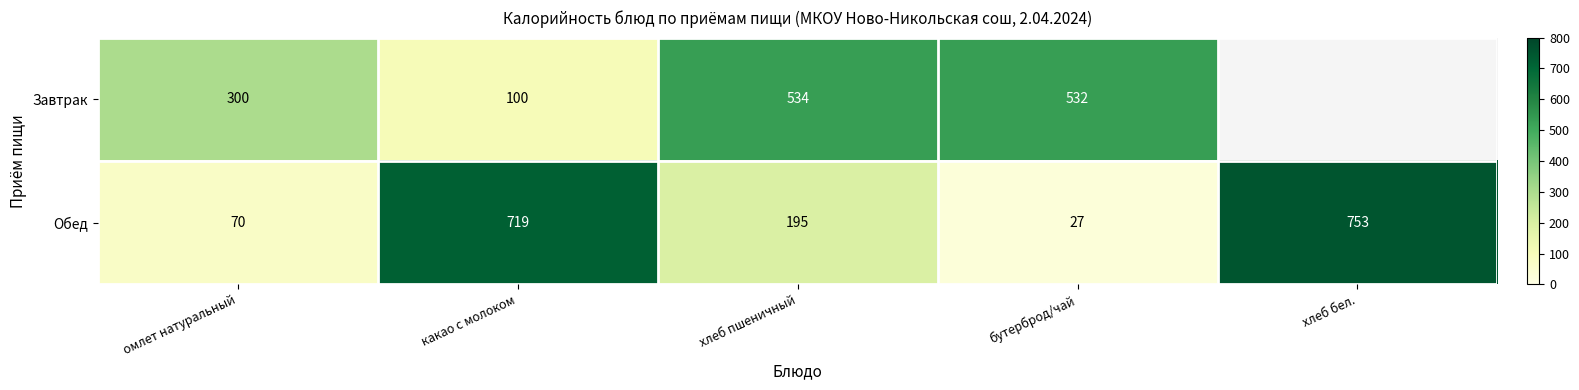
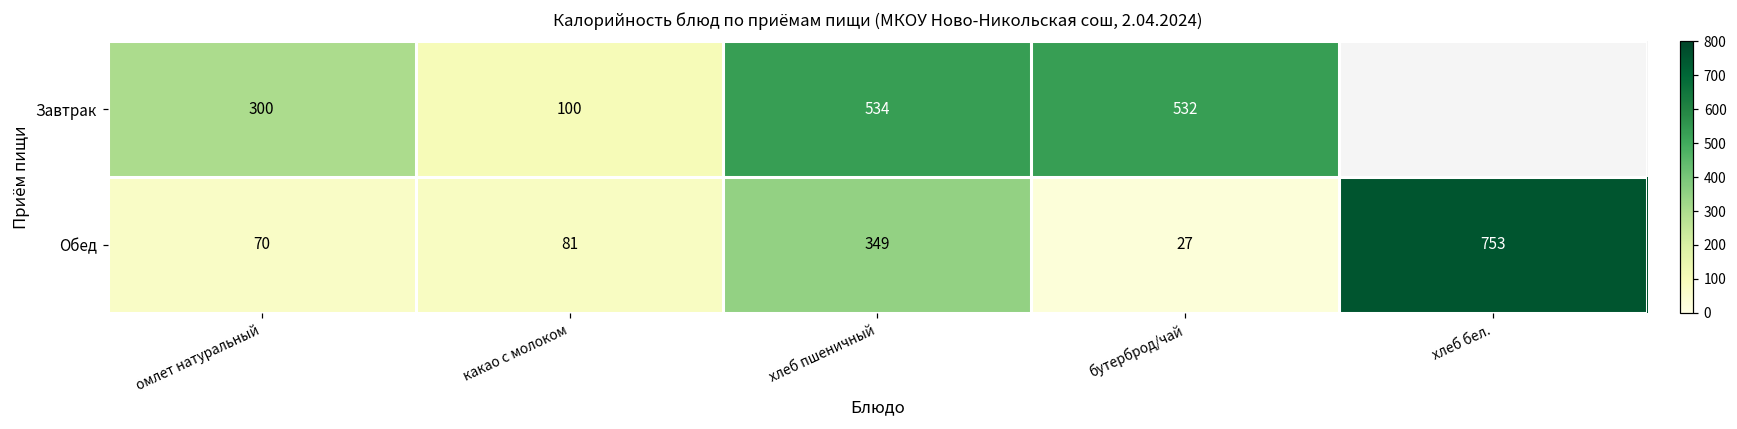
  {
    "Завтрак": {
      "омлет натуральный": 300,
      "какао с молоком": 100,
      "хлеб пшеничный": 534,
      "бутерброд/чай": 532
    },
    "Обед": {
      "омлет натуральный": 70,
-     "какао с молоком": 719,
-     "хлеб пшеничный": 195,
+     "какао с молоком": 81,
+     "хлеб пшеничный": 349,
      "бутерброд/чай": 27,
      "хлеб бел.": 753
    }
  }
